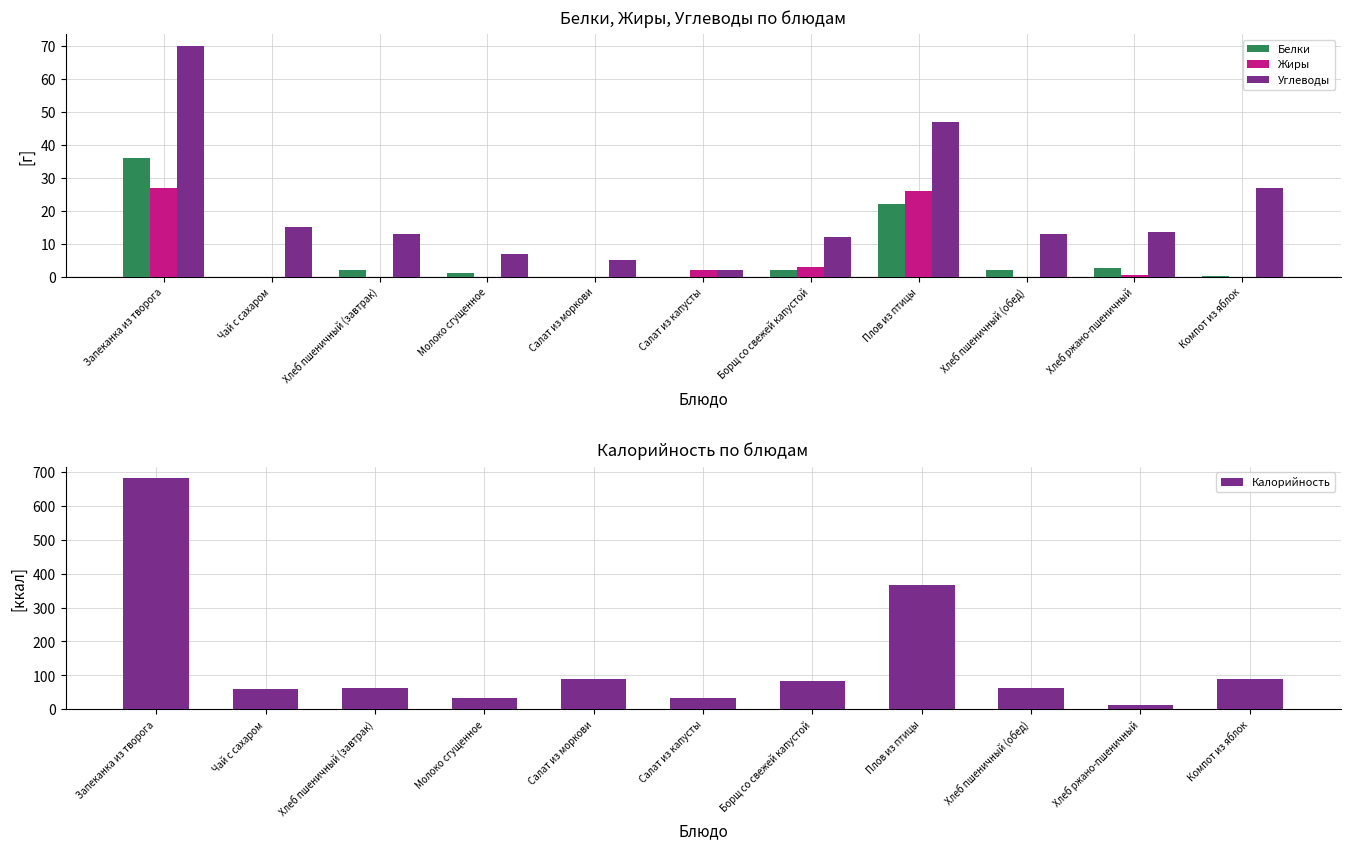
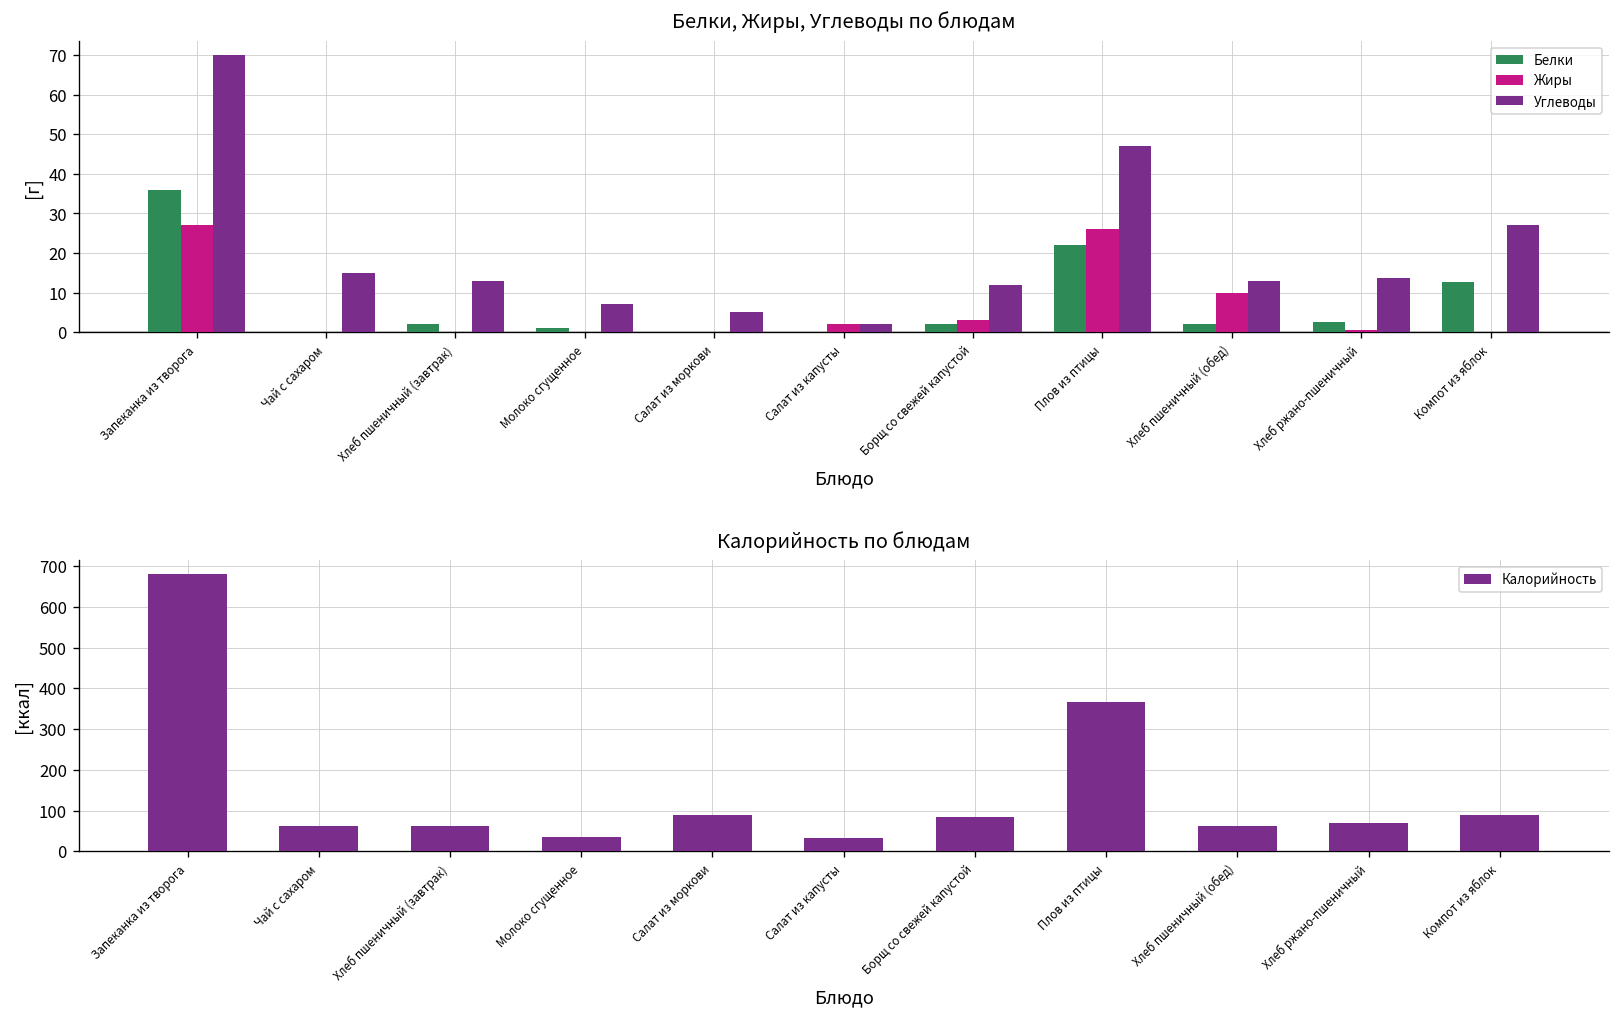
  {
    "Белки, Жиры, Углеводы по блюдам": {
      "Белки": {
        "Запеканка из творога": 36,
        "Чай с сахаром": 0,
        "Хлеб пшеничный (завтрак)": 2,
        "Молоко сгущенное": 1,
        "Салат из моркови": 0,
        "Салат из капусты": 0,
        "Борщ со свежей капустой": 2,
        "Плов из птицы": 22,
        "Хлеб пшеничный (обед)": 2,
        "Хлеб ржано-пшеничный": 3,
-       "Компот из яблок": 0
+       "Компот из яблок": 13
      },
      "Жиры": {
        "Запеканка из творога": 27,
        "Чай с сахаром": 0,
        "Хлеб пшеничный (завтрак)": 0,
        "Молоко сгущенное": 0,
        "Салат из моркови": 0,
        "Салат из капусты": 2,
        "Борщ со свежей капустой": 3,
        "Плов из птицы": 26,
-       "Хлеб пшеничный (обед)": 0
+       "Хлеб пшеничный (обед)": 10
      },
      "Углеводы": {
        "Запеканка из творога": 70,
        "Чай с сахаром": 15,
        "Хлеб пшеничный (завтрак)": 13,
        "Молоко сгущенное": 7,
        "Салат из моркови": 5,
        "Салат из капусты": 2,
        "Борщ со свежей капустой": 12,
        "Плов из птицы": 47,
        "Хлеб пшеничный (обед)": 13,
        "Хлеб ржано-пшеничный": 14,
        "Компот из яблок": 27
      }
    },
    "Калорийность по блюдам": {
      "Запеканка из творога": 680,
      "Чай с сахаром": 60,
      "Хлеб пшеничный (завтрак)": 60,
      "Молоко сгущенное": 30,
      "Салат из моркови": 90,
      "Салат из капусты": 30,
      "Борщ со свежей капустой": 90,
      "Плов из птицы": 370,
      "Хлеб пшеничный (обед)": 60,
-     "Хлеб ржано-пшеничный": 10,
+     "Хлеб ржано-пшеничный": 70,
      "Компот из яблок": 90
    }
  }
